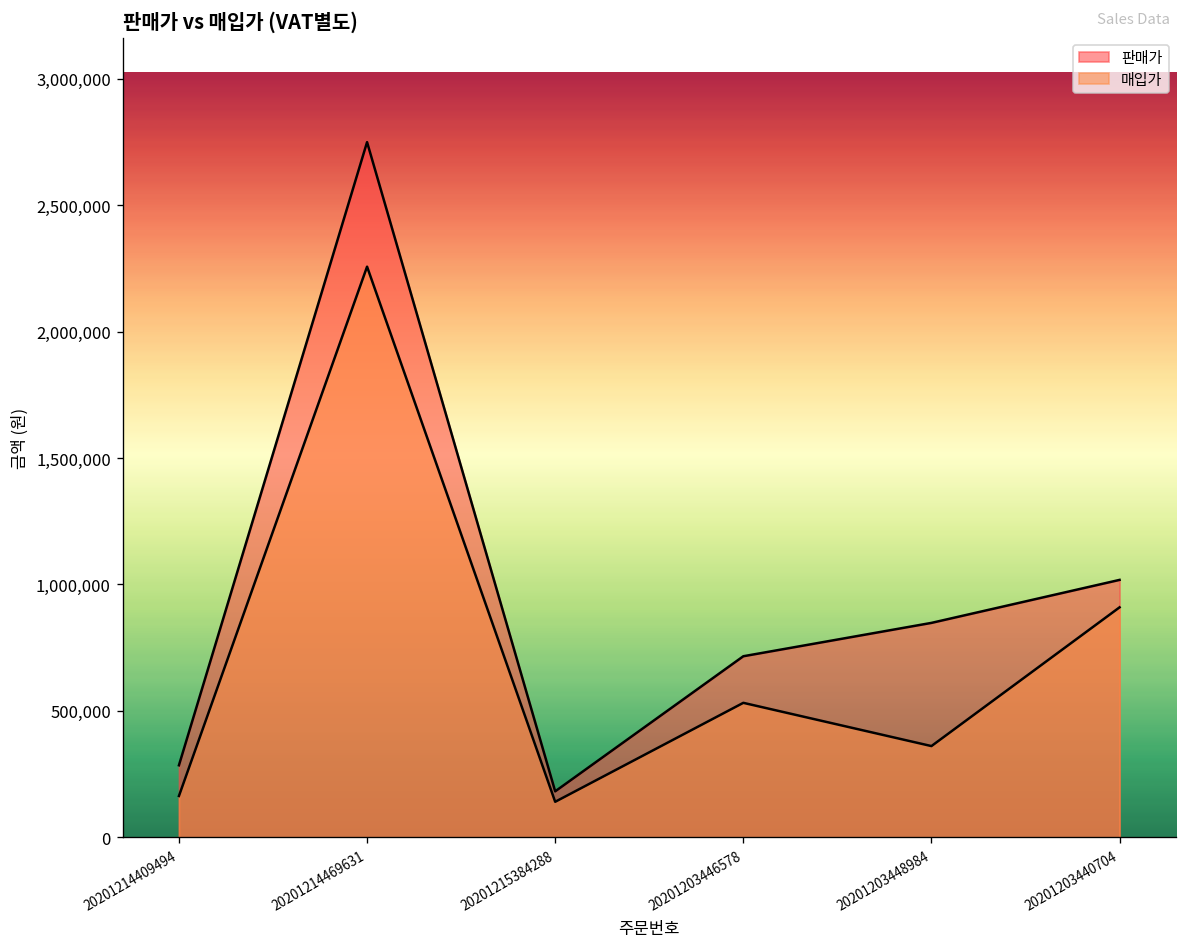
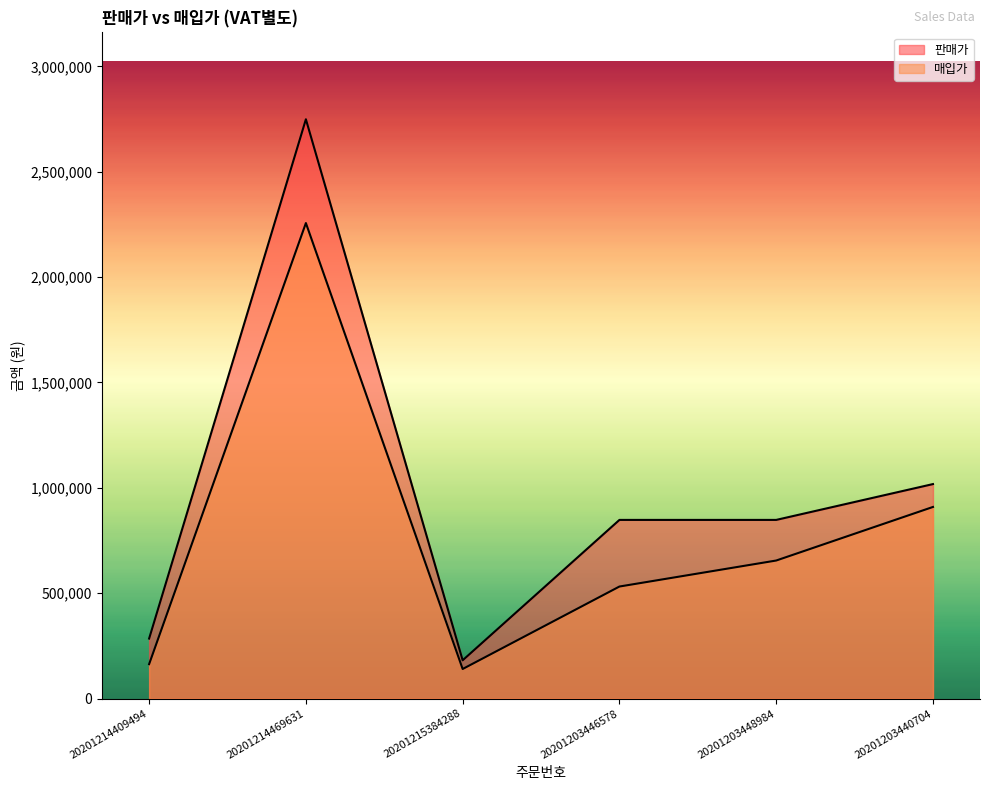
  {
    "판매가": {
      "20201214409494": "290,000",
      "20201214469631": "2,750,000",
      "20201215384288": "180,000",
-     "20201203446578": "720,000",
+     "20201203446578": "850,000",
      "20201203448984": "850,000",
      "20201203440704": "1,020,000"
    },
    "매입가": {
      "20201214409494": "160,000",
      "20201214469631": "2,260,000",
      "20201215384288": "140,000",
      "20201203446578": "530,000",
-     "20201203448984": "360,000",
+     "20201203448984": "660,000",
      "20201203440704": "910,000"
    }
  }
